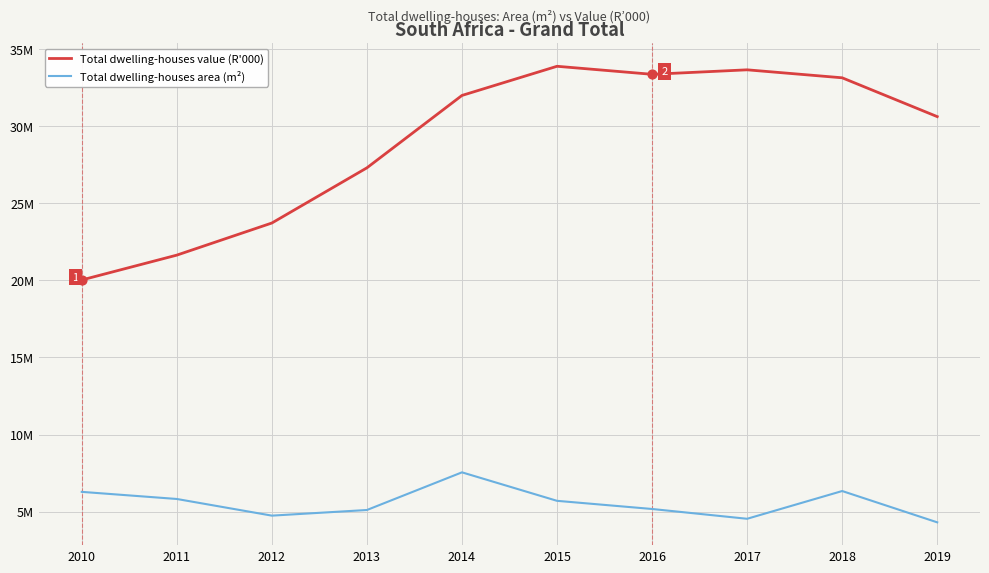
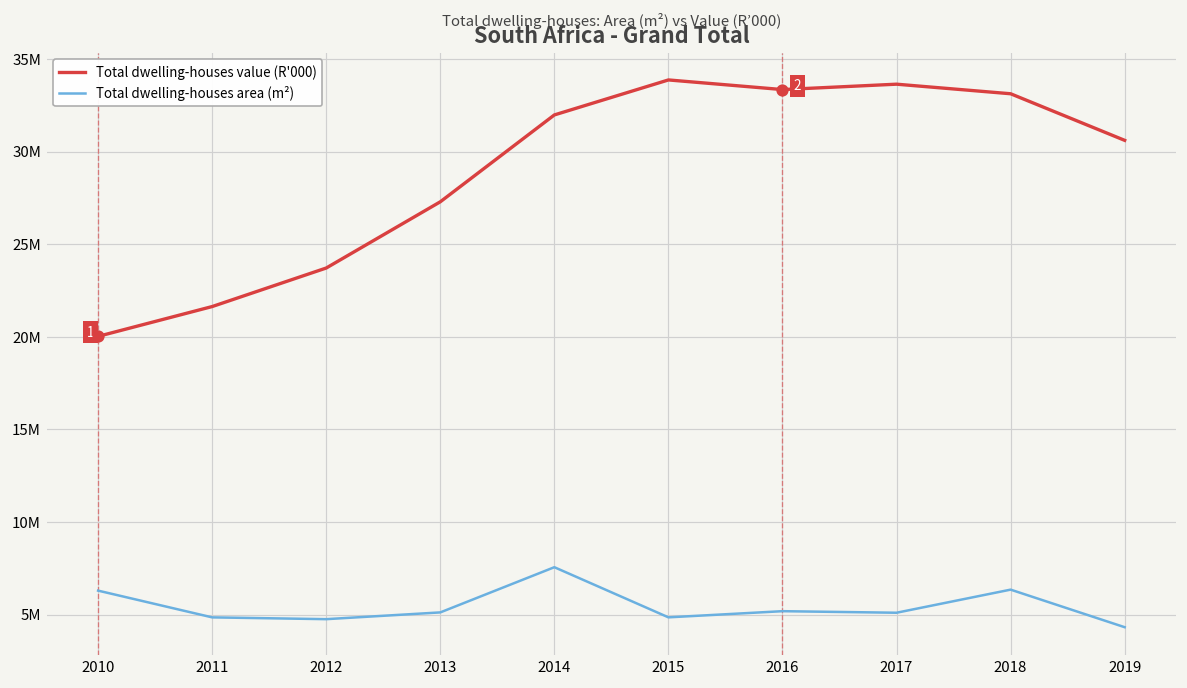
  {
    "Total dwelling-houses area (m²)": {
      "2010": 6300000,
-     "2011": 5800000,
+     "2011": 4800000,
      "2012": 4800000,
      "2013": 5100000,
      "2014": 7600000,
-     "2015": 5700000,
+     "2015": 4800000,
      "2016": 5200000,
-     "2017": 4500000,
+     "2017": 5100000,
      "2018": 6300000,
      "2019": 4300000
    }
  }
